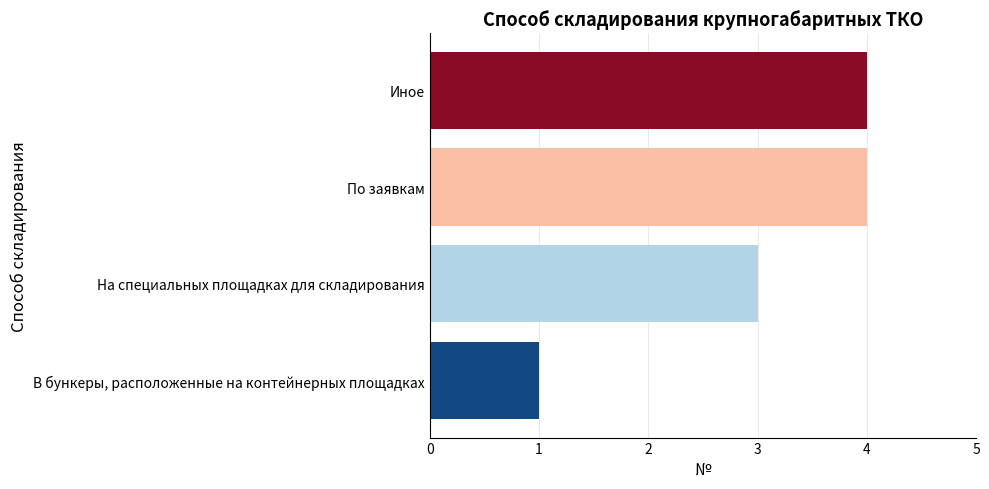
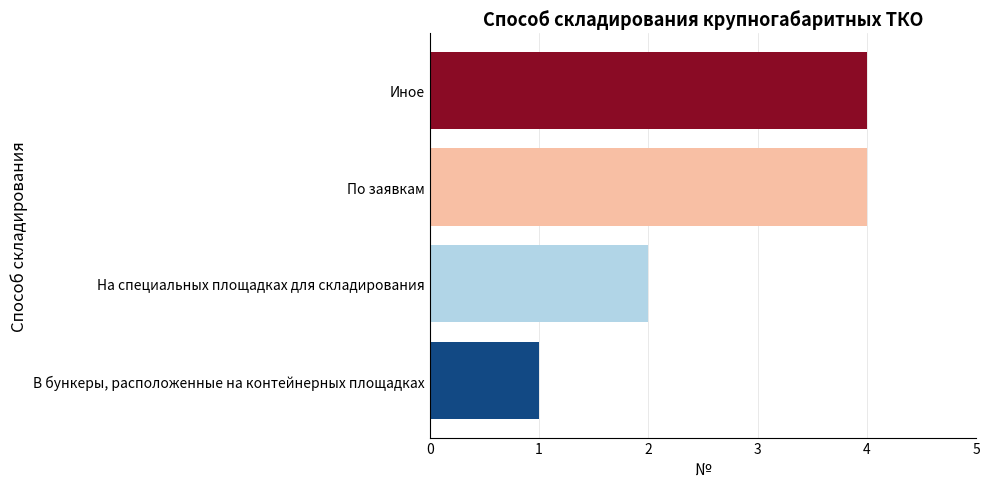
  {
    "Иное": 4,
    "По заявкам": 4,
-   "На специальных площадках для складирования": 3,
+   "На специальных площадках для складирования": 2,
    "В бункеры, расположенные на контейнерных площадках": 1
  }
